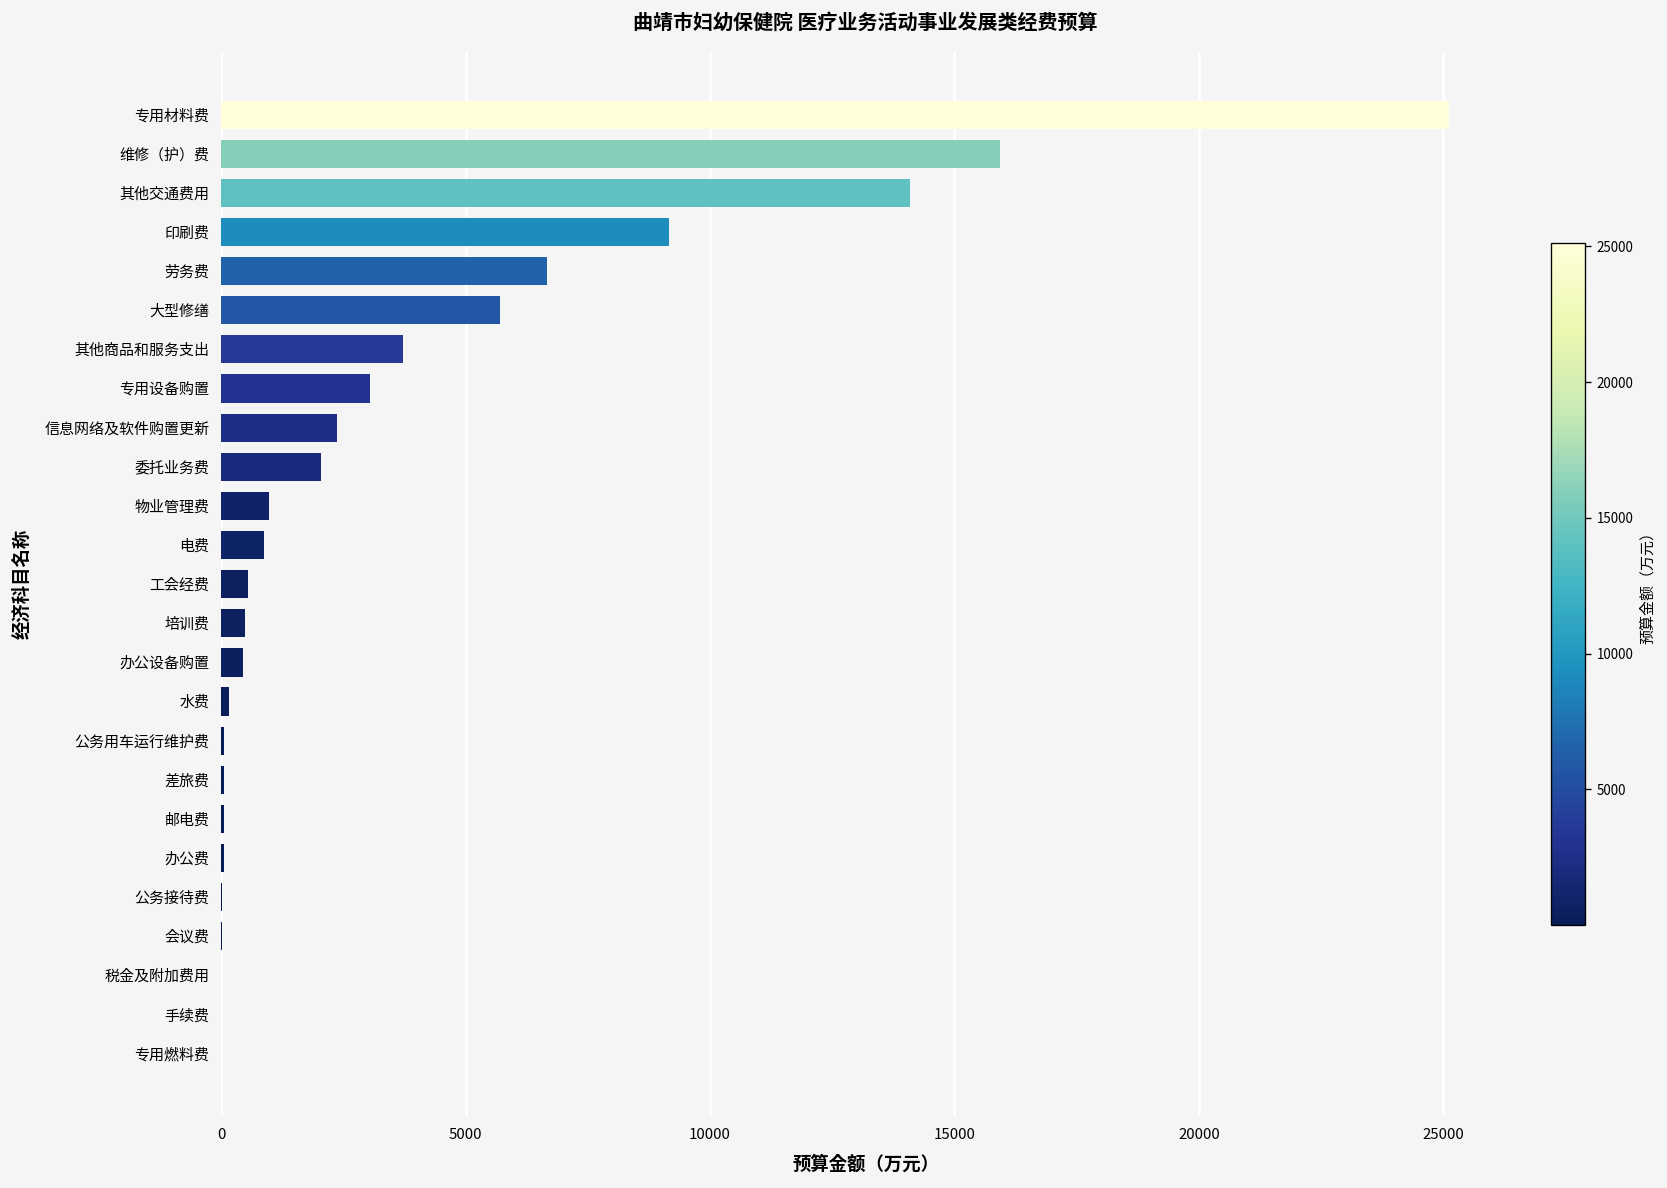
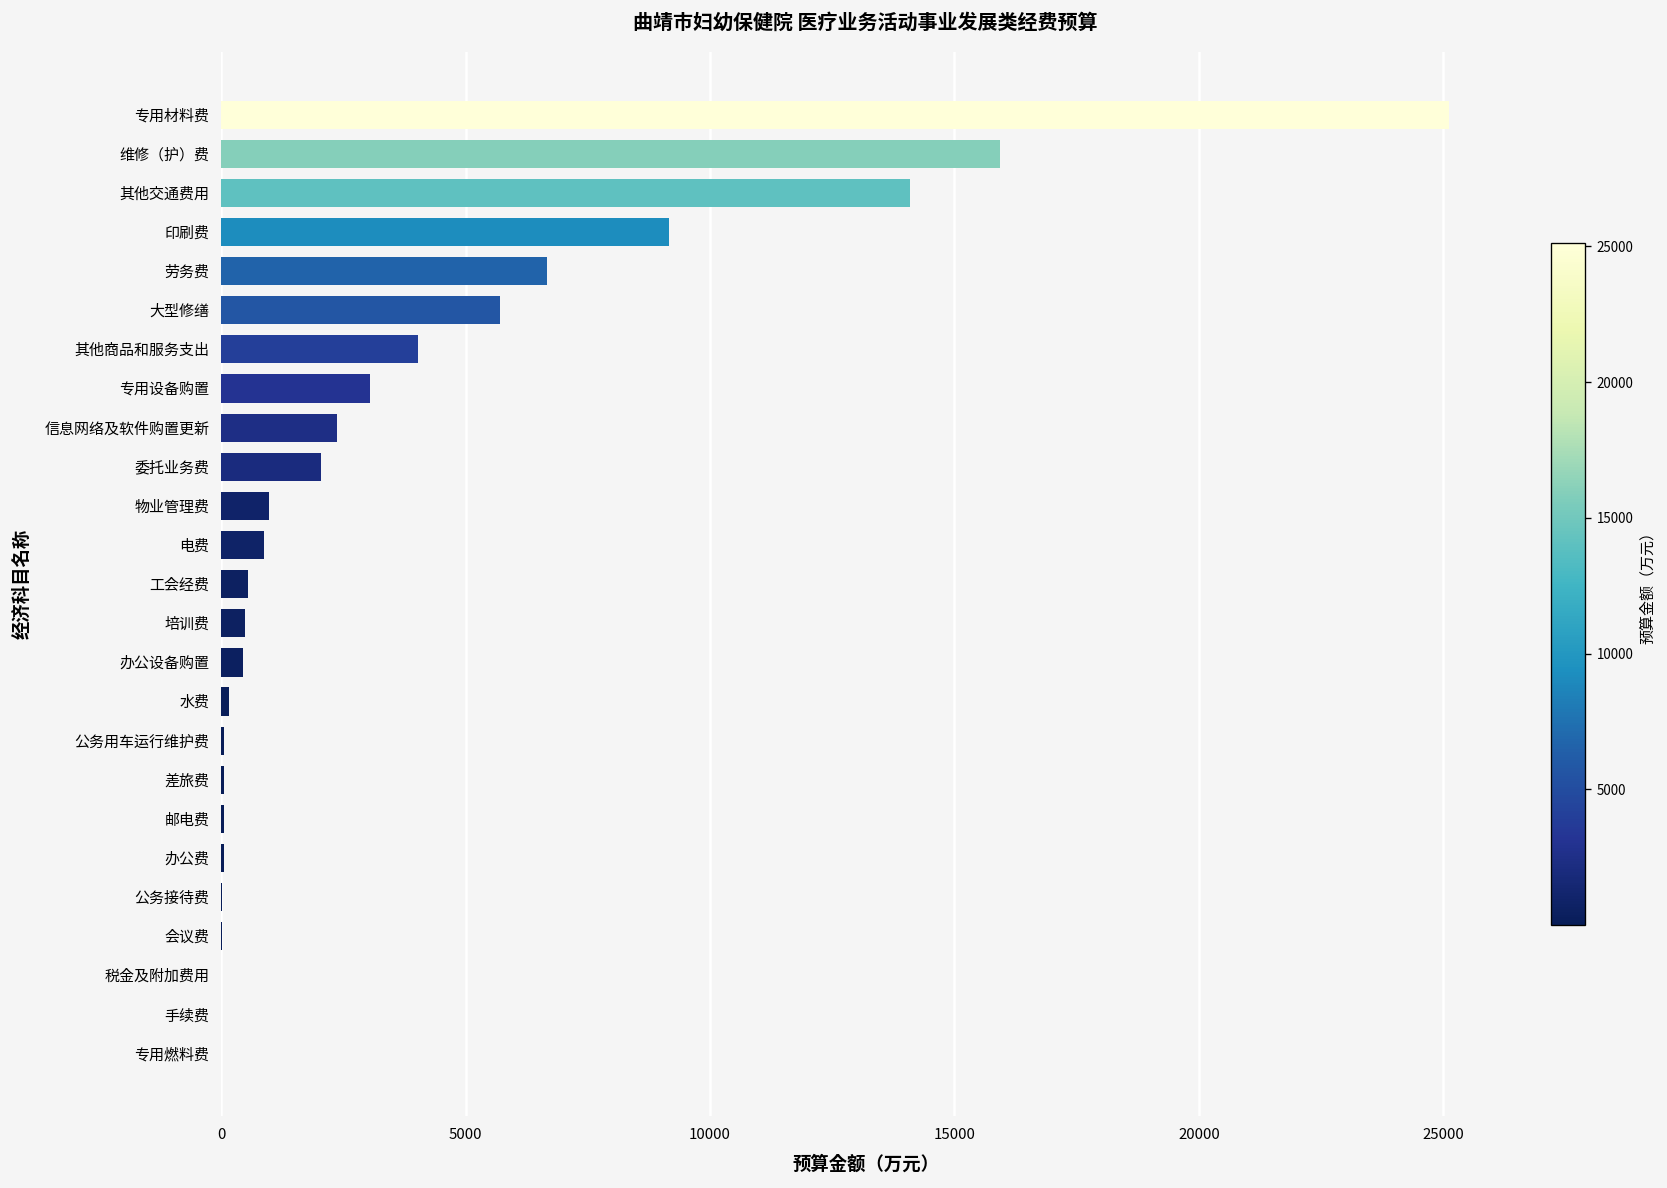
  {
    "专用材料费": 25100,
    "维修（护）费": 15900,
    "其他交通费用": 14100,
    "印刷费": 9200,
    "劳务费": 6700,
    "大型修缮": 5700,
-   "其他商品和服务支出": 3700,
+   "其他商品和服务支出": 4000,
    "专用设备购置": 3000,
    "信息网络及软件购置更新": 2400,
    "委托业务费": 2000,
    "物业管理费": 1000,
    "电费": 900,
    "工会经费": 600,
    "培训费": 500,
    "办公设备购置": 500,
    "水费": 200
  }
